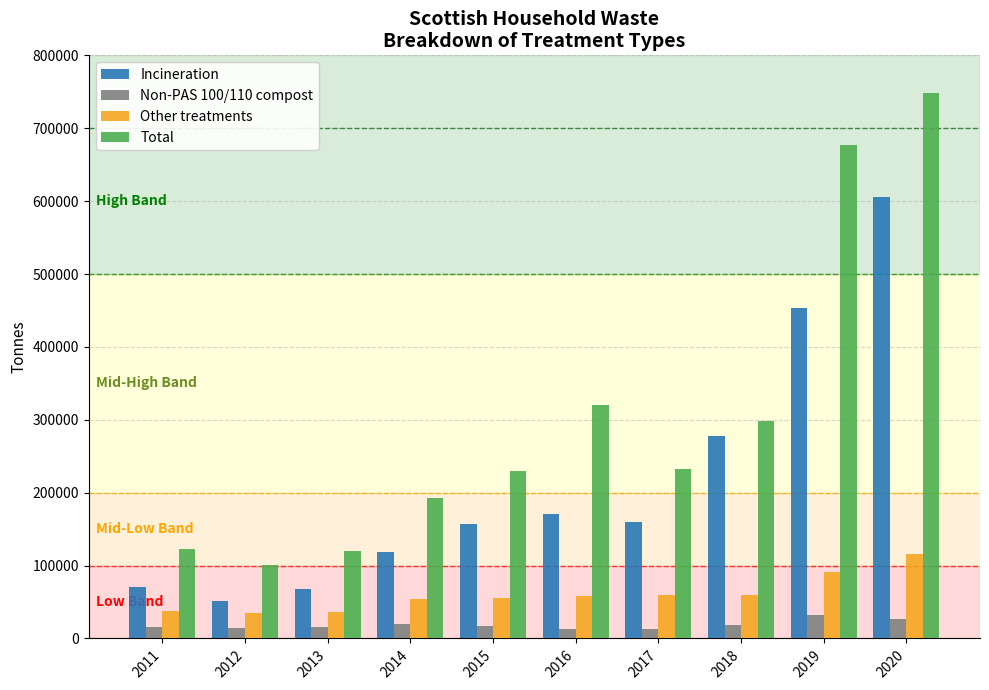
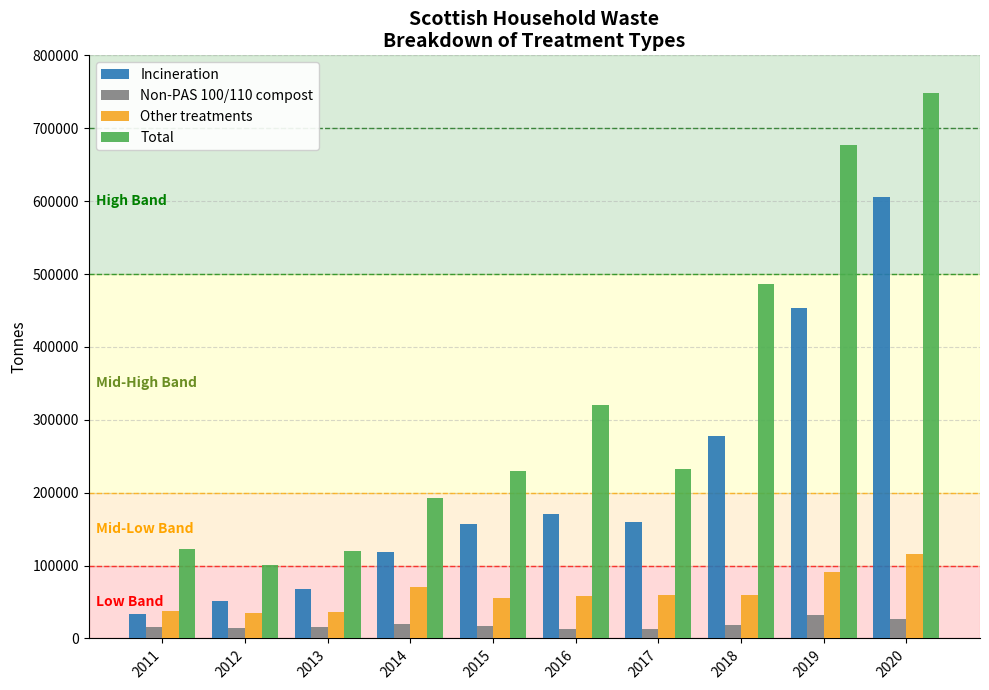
  {
    "Incineration": {
-     "2011": 70000,
+     "2011": 30000,
      "2012": 50000,
      "2013": 70000,
      "2014": 120000,
      "2015": 160000,
      "2016": 170000,
      "2017": 160000,
      "2018": 280000,
      "2019": 450000,
      "2020": 610000
    },
    "Non-PAS 100/110 compost": {
      "2011": 20000,
      "2012": 10000,
      "2013": 20000,
      "2014": 20000,
      "2015": 20000,
      "2016": 10000,
      "2017": 10000,
      "2018": 20000,
      "2019": 30000,
      "2020": 30000
    },
    "Other treatments": {
      "2011": 40000,
      "2012": 30000,
      "2013": 40000,
-     "2014": 50000,
+     "2014": 70000,
      "2015": 60000,
      "2016": 60000,
      "2017": 60000,
      "2018": 60000,
      "2019": 90000,
      "2020": 120000
    },
    "Total": {
      "2011": 120000,
      "2012": 100000,
      "2013": 120000,
      "2014": 190000,
      "2015": 230000,
      "2016": 320000,
      "2017": 230000,
-     "2018": 300000,
+     "2018": 490000,
      "2019": 680000,
      "2020": 750000
    }
  }
